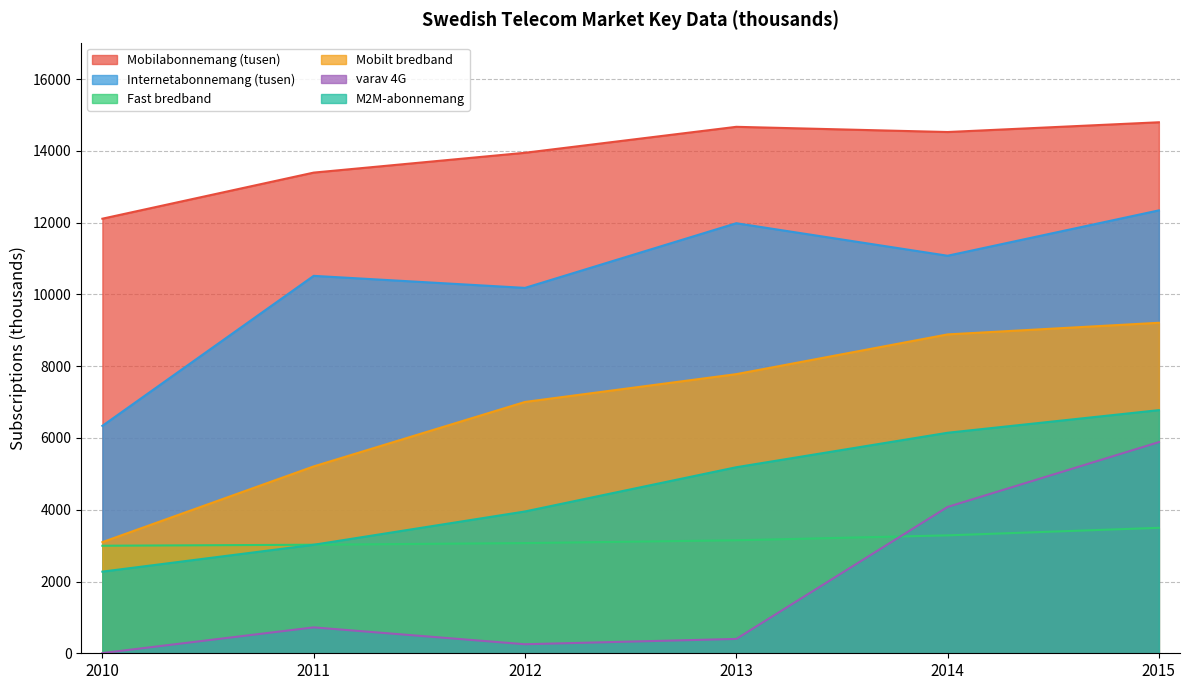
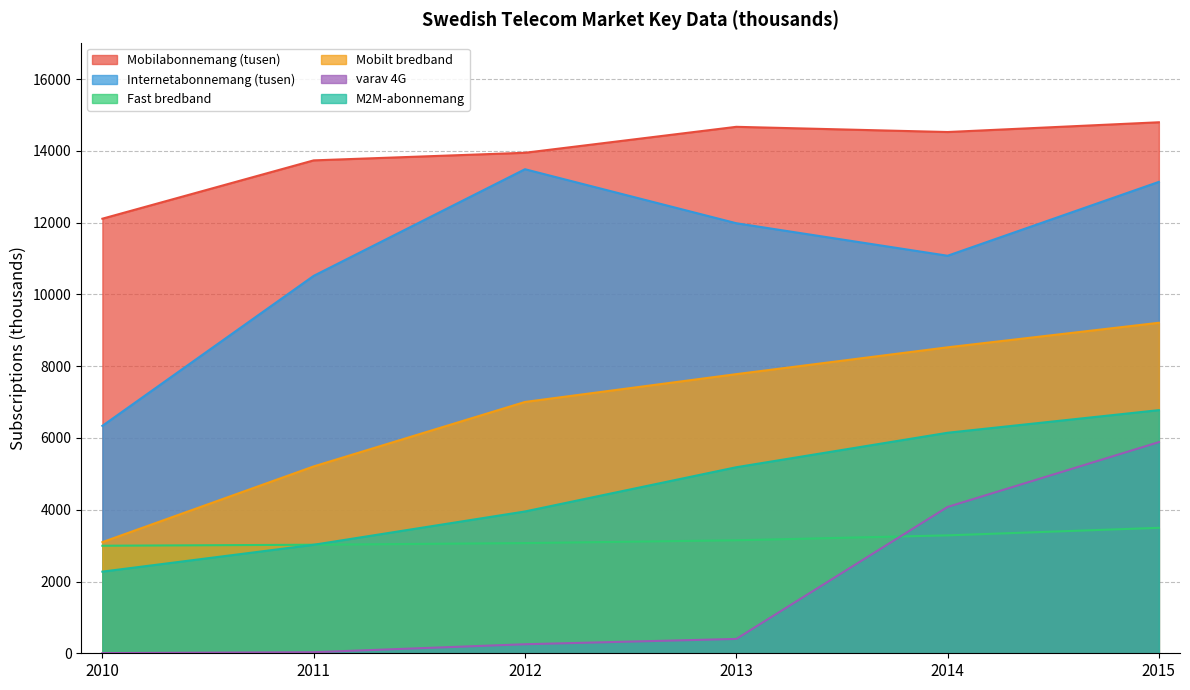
  {
    "Mobilabonnemang (tusen)": {
      "2010": 12100,
-     "2011": 13400,
+     "2011": 13700,
      "2012": 13900,
      "2013": 14700,
      "2014": 14500,
      "2015": 14800
    },
    "Internetabonnemang (tusen)": {
      "2010": 6300,
      "2011": 10500,
-     "2012": 10200,
+     "2012": 13500,
      "2013": 12000,
      "2014": 11100,
-     "2015": 12300
+     "2015": 13100
    },
    "Mobilt bredband": {
      "2010": 3100,
      "2011": 5200,
      "2012": 7000,
      "2013": 7800,
-     "2014": 8900,
+     "2014": 8500,
      "2015": 9200
    },
    "varav 4G": {
      "2010": 0,
-     "2011": 700,
+     "2011": 0,
      "2012": 300,
      "2013": 400,
      "2014": 4100,
      "2015": 5900
    }
  }
